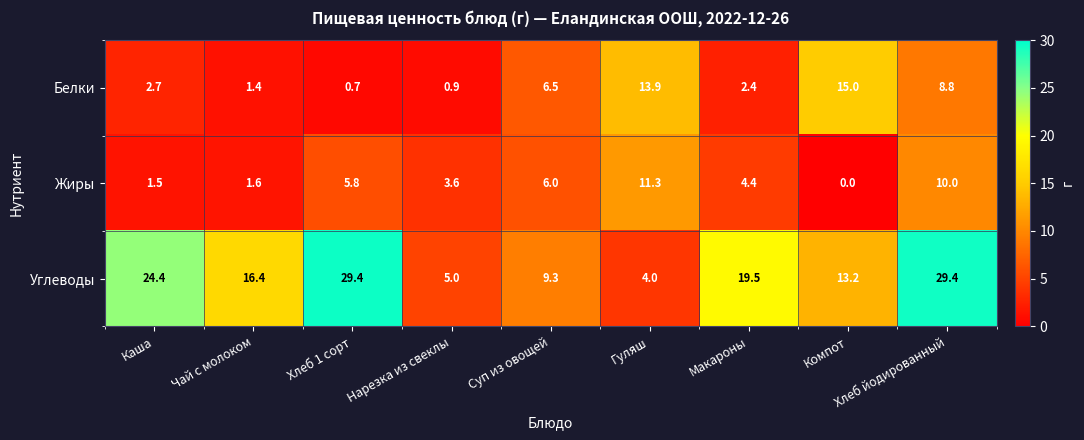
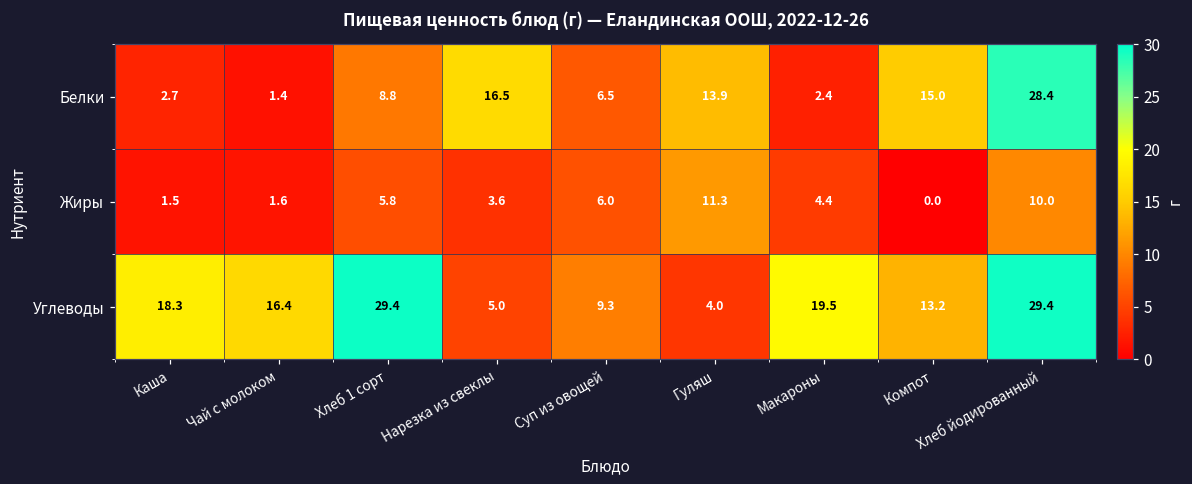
  {
    "Белки": {
      "Каша": 2.7,
      "Чай с молоком": 1.4,
-     "Хлеб 1 сорт": 0.7,
-     "Нарезка из свеклы": 0.9,
+     "Хлеб 1 сорт": 8.8,
+     "Нарезка из свеклы": 16.5,
      "Суп из овощей": 6.5,
      "Гуляш": 13.9,
      "Макароны": 2.4,
      "Компот": 15.0,
-     "Хлеб йодированный": 8.8
+     "Хлеб йодированный": 28.4
    },
    "Жиры": {
      "Каша": 1.5,
      "Чай с молоком": 1.6,
      "Хлеб 1 сорт": 5.8,
      "Нарезка из свеклы": 3.6,
      "Суп из овощей": 6.0,
      "Гуляш": 11.3,
      "Макароны": 4.4,
      "Компот": 0.0,
      "Хлеб йодированный": 10.0
    },
    "Углеводы": {
-     "Каша": 24.4,
+     "Каша": 18.3,
      "Чай с молоком": 16.4,
      "Хлеб 1 сорт": 29.4,
      "Нарезка из свеклы": 5.0,
      "Суп из овощей": 9.3,
      "Гуляш": 4.0,
      "Макароны": 19.5,
      "Компот": 13.2,
      "Хлеб йодированный": 29.4
    }
  }
